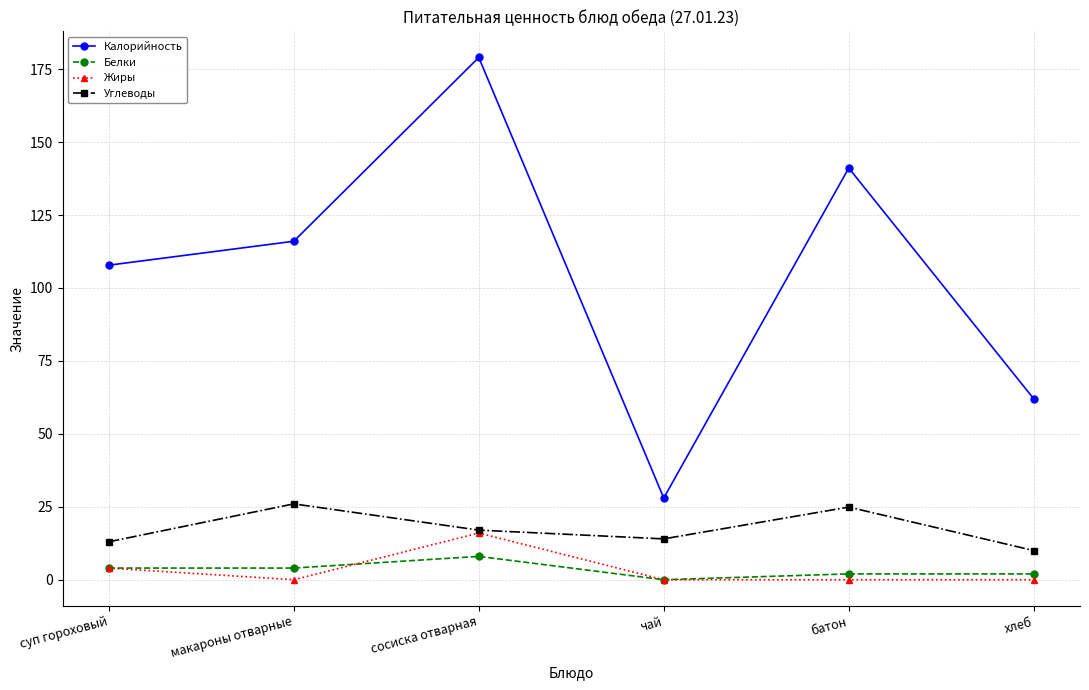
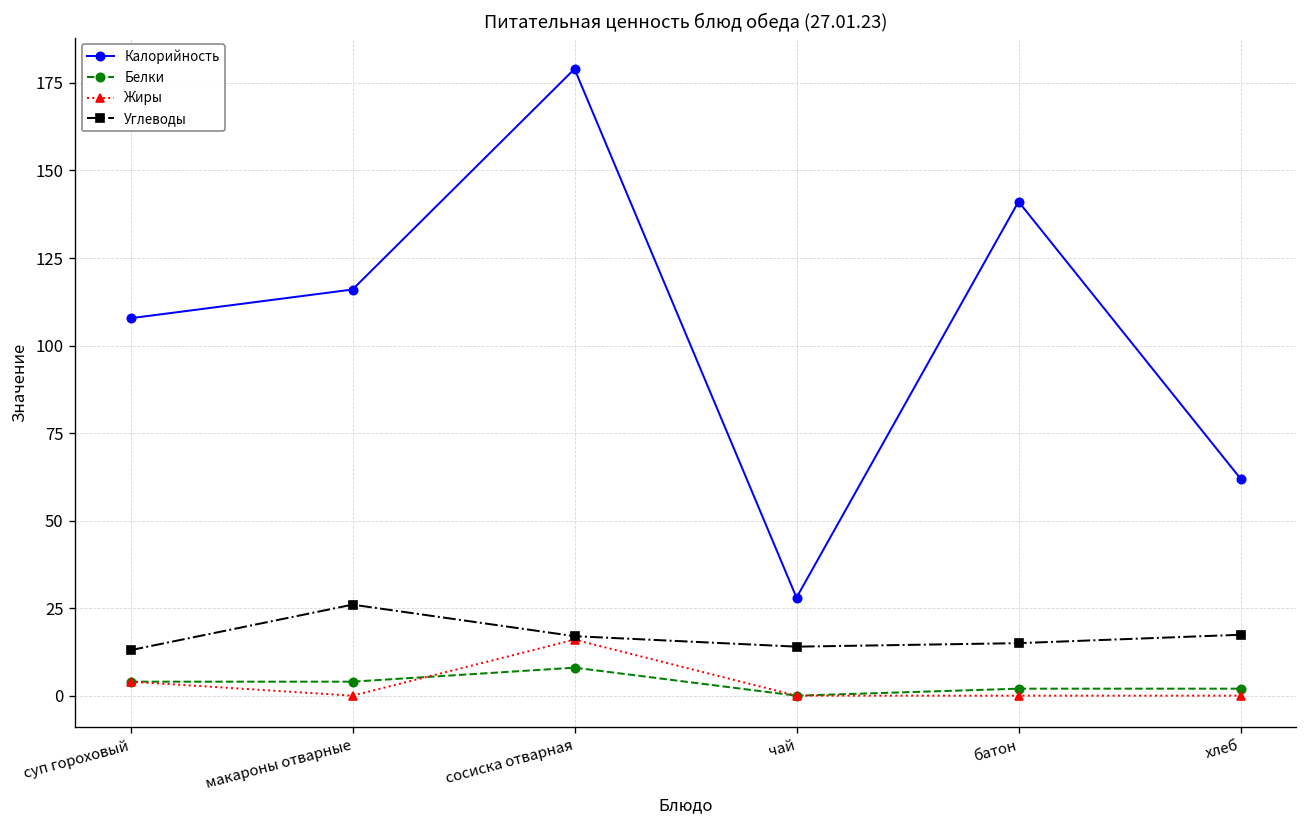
  {
    "Калорийность": {
      "суп гороховый": 108,
      "макароны отварные": 116,
      "сосиска отварная": 179,
      "чай": 28,
      "батон": 141,
      "хлеб": 62
    },
    "Белки": {
      "макароны отварные": 4,
      "сосиска отварная": 8,
      "батон": 2,
      "хлеб": 2
    },
    "Жиры": {
      "макароны отварные": 0,
      "сосиска отварная": 16,
      "батон": 0,
      "хлеб": 0
    },
    "Углеводы": {
      "суп гороховый": 13,
      "макароны отварные": 26,
      "сосиска отварная": 17,
      "чай": 14,
-     "батон": 25,
-     "хлеб": 10
+     "батон": 15,
+     "хлеб": 17
    }
  }
